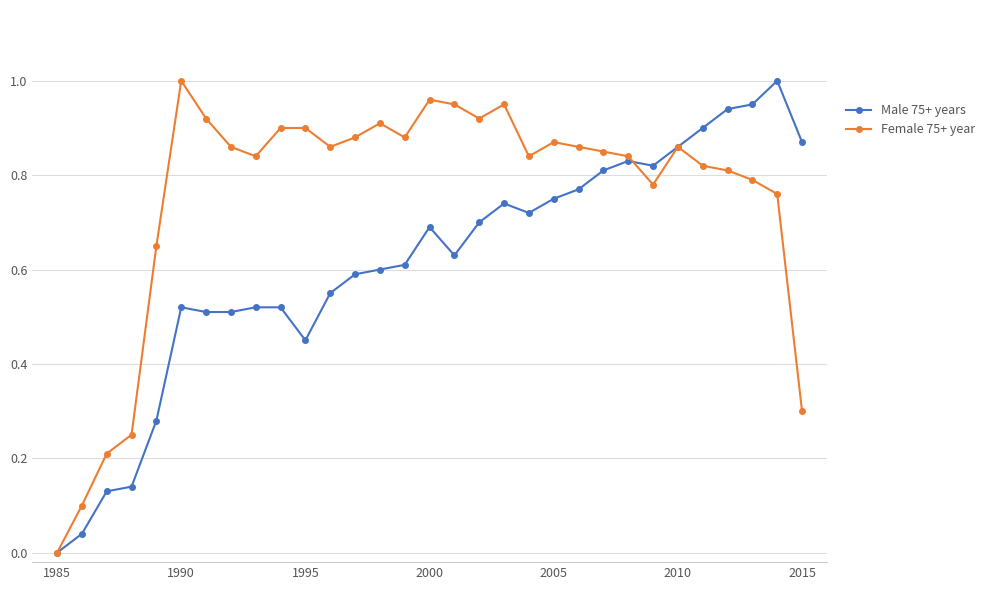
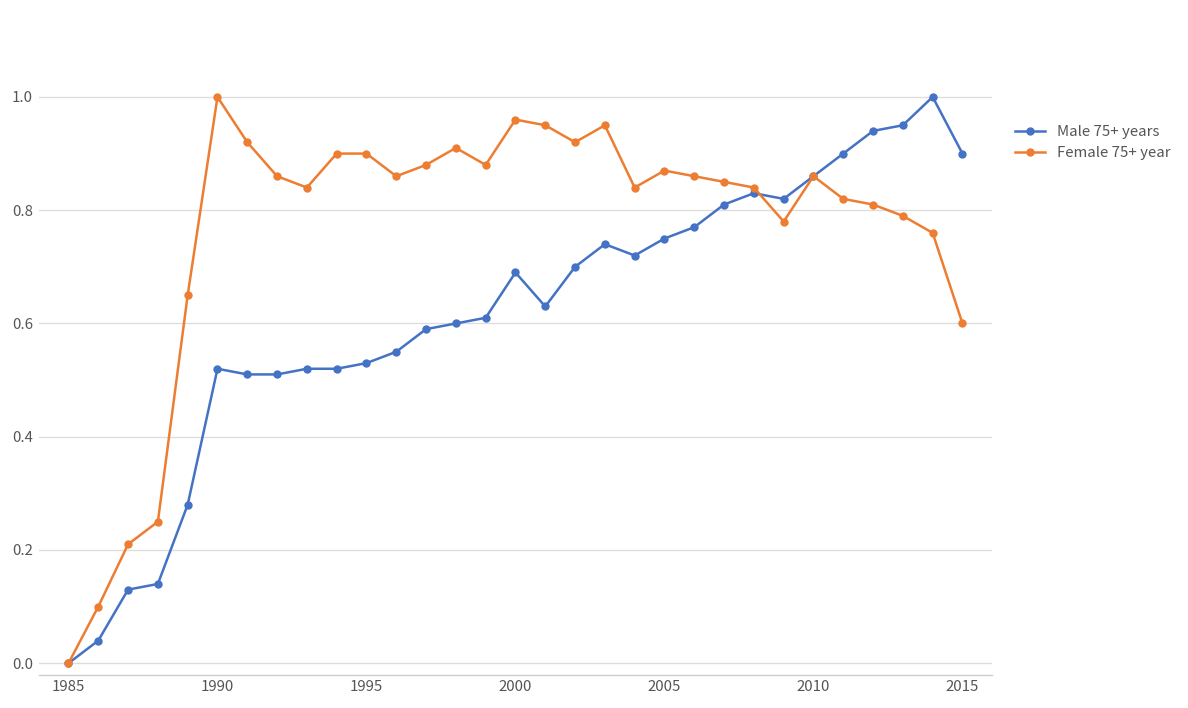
  {
    "Male 75+ years": {
      "1990": 0.52,
-     "1995": 0.45,
+     "1995": 0.53,
      "2000": 0.69,
      "2005": 0.75,
-     "2015": 0.87
+     "2015": 0.90
    },
    "Female 75+ year": {
      "1990": 1.0,
      "1995": 0.9,
      "2000": 0.96,
      "2005": 0.87,
-     "2015": 0.3
+     "2015": 0.6
    }
  }
